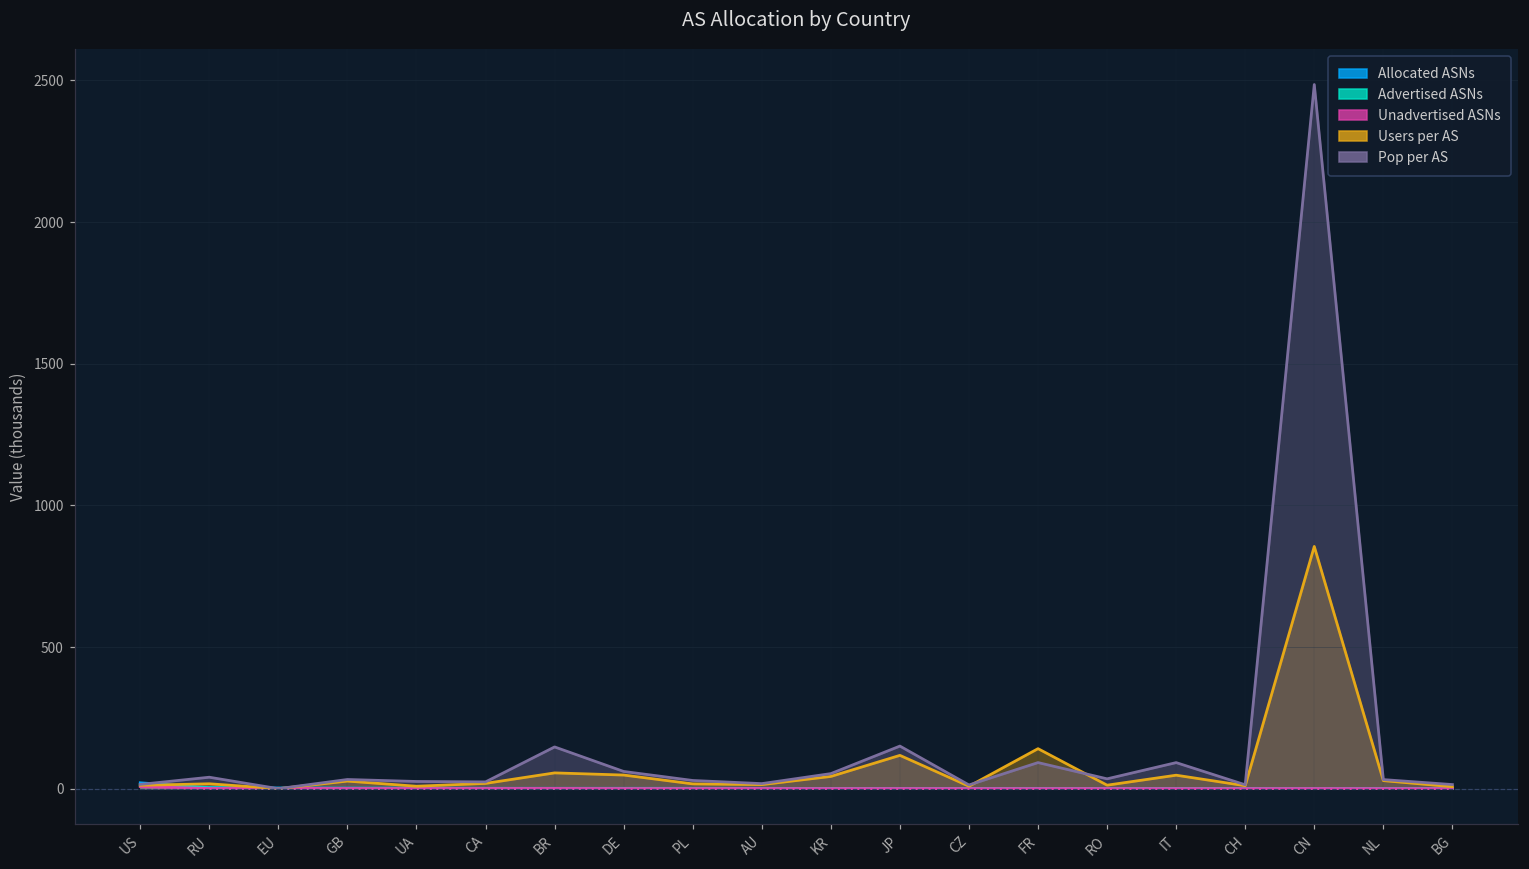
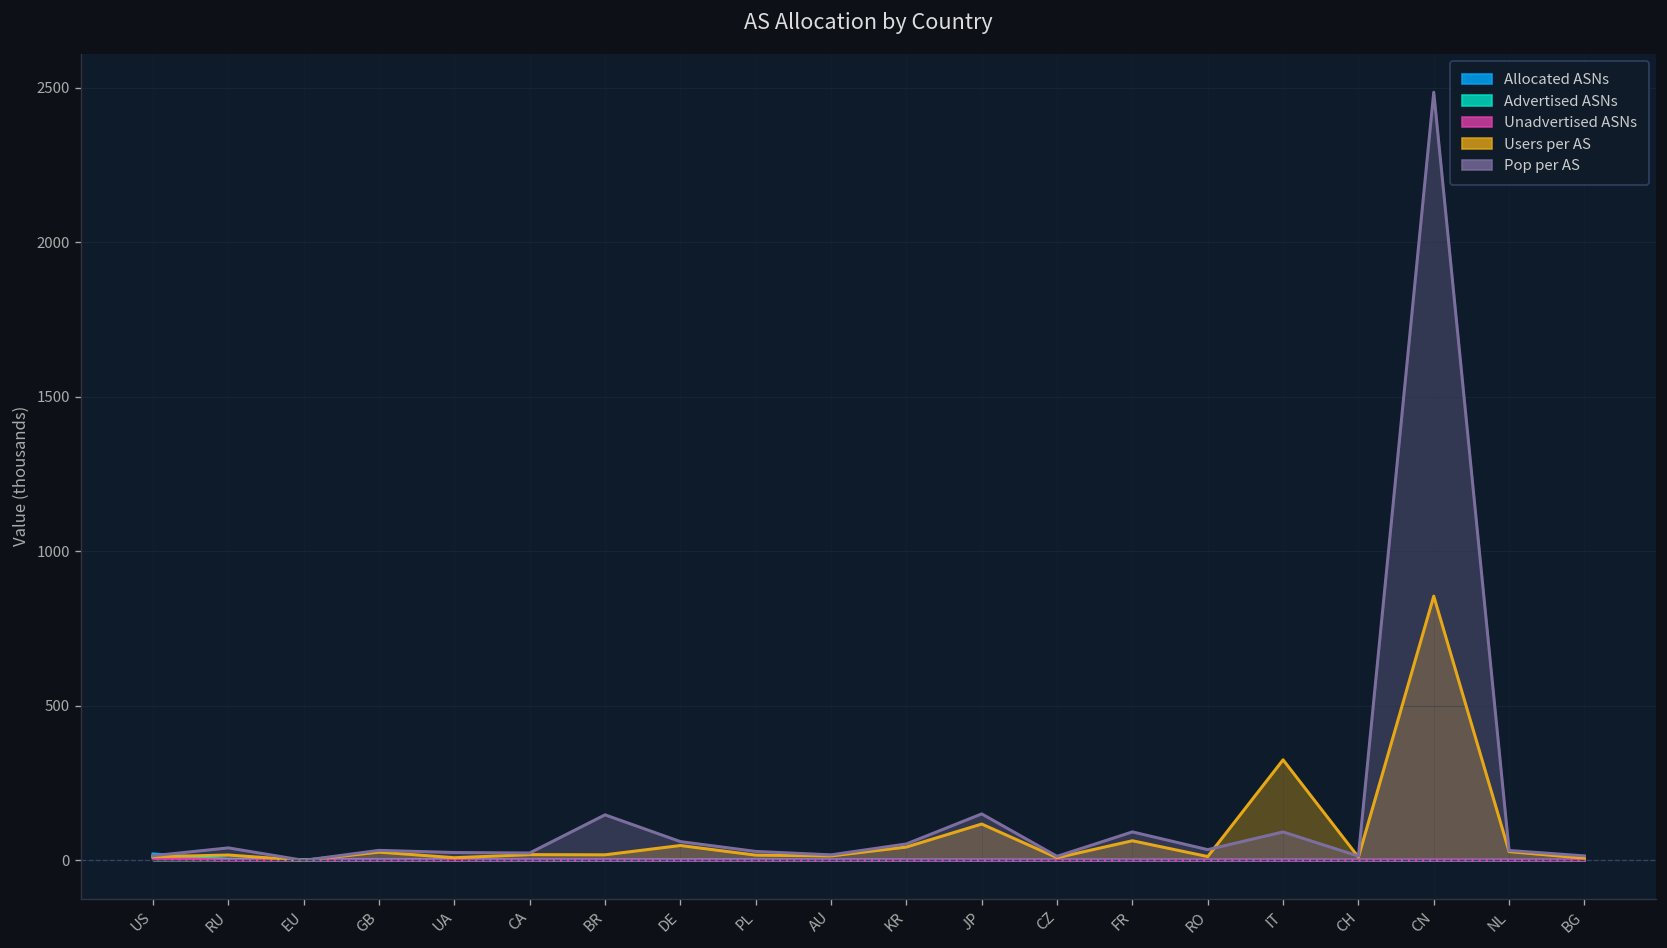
  {
    "Users per AS": {
      "RU": 20,
-     "BR": 60,
+     "BR": 20,
      "DE": 50,
      "PL": 20,
      "KR": 40,
      "JP": 120,
-     "FR": 140,
+     "FR": 60,
      "RO": 10,
-     "IT": 50,
+     "IT": 330,
      "CN": 860
    }
  }
